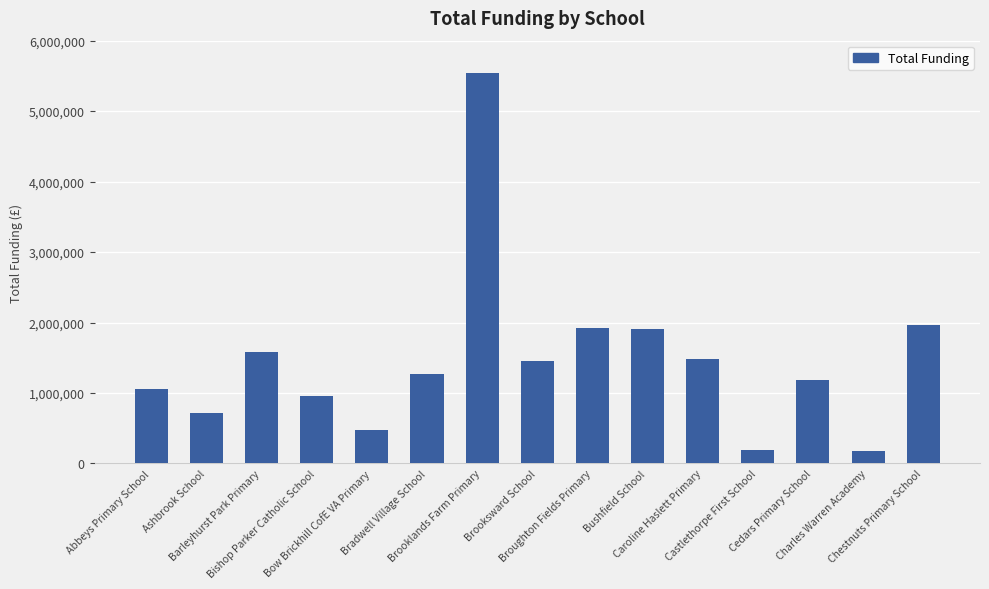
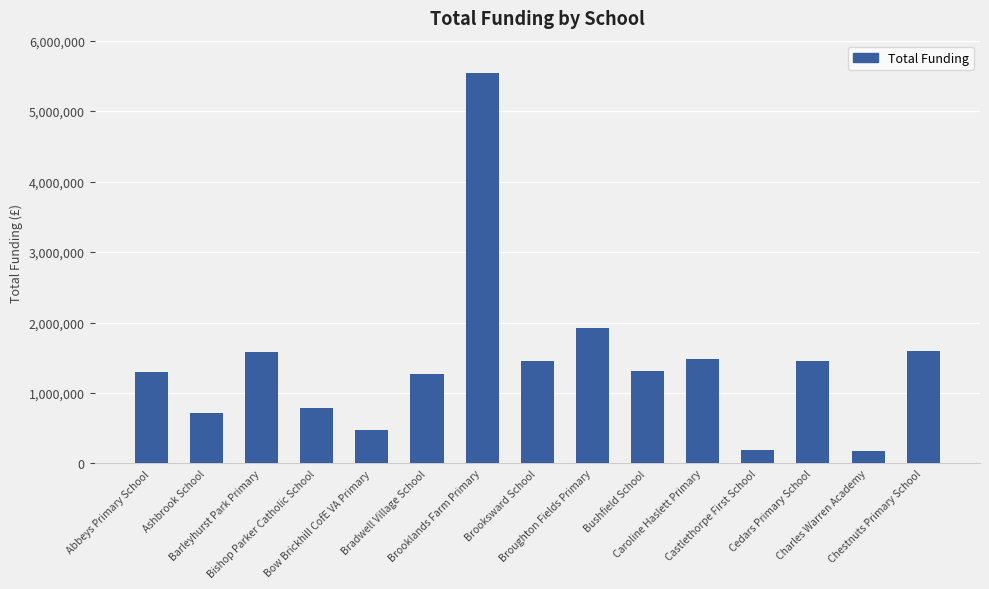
  {
-   "Abbeys Primary School": "1,100,000",
+   "Abbeys Primary School": "1,300,000",
    "Ashbrook School": "700,000",
    "Barleyhurst Park Primary": "1,600,000",
-   "Bishop Parker Catholic School": "1,000,000",
+   "Bishop Parker Catholic School": "800,000",
    "Bow Brickhill CofE VA Primary": "500,000",
    "Bradwell Village School": "1,300,000",
    "Brooklands Farm Primary": "5,500,000",
    "Brooksward School": "1,500,000",
    "Broughton Fields Primary": "1,900,000",
-   "Bushfield School": "1,900,000",
+   "Bushfield School": "1,300,000",
    "Caroline Haslett Primary": "1,500,000",
    "Castlethorpe First School": "200,000",
-   "Cedars Primary School": "1,200,000",
+   "Cedars Primary School": "1,500,000",
    "Charles Warren Academy": "200,000",
-   "Chestnuts Primary School": "2,000,000"
+   "Chestnuts Primary School": "1,600,000"
  }
